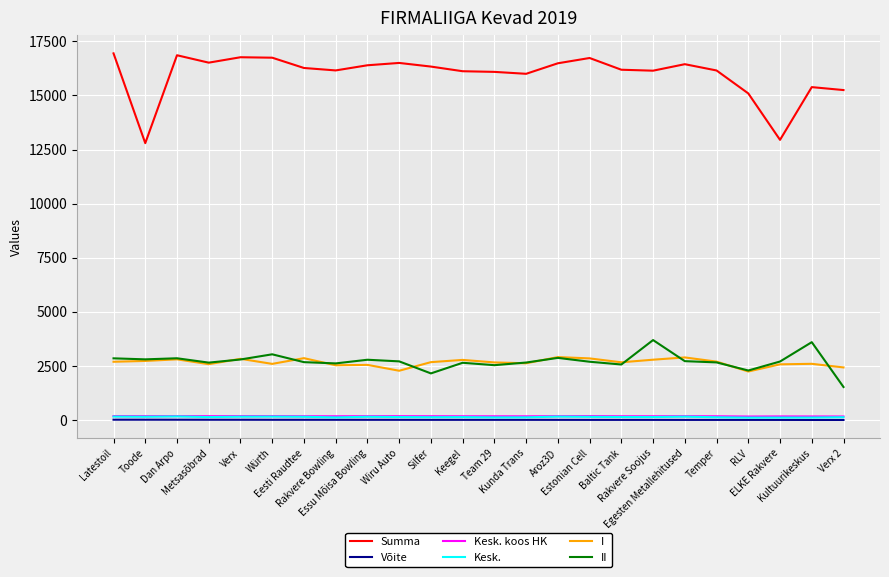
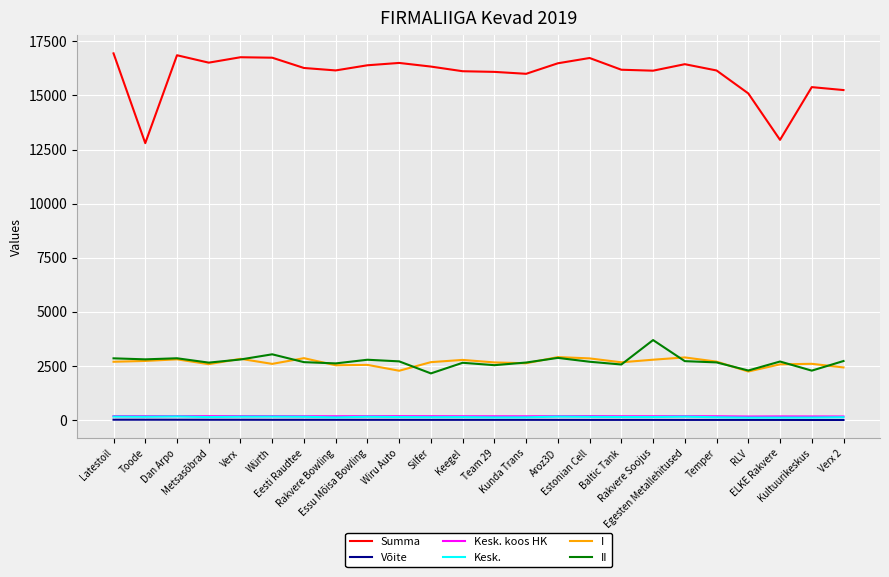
  {
    "Summa": {
      "Latestoil": 16900,
      "Toode": 12800,
      "Dan Arpo": 16900,
      "Metsasõbrad": 16500,
      "Verx": 16800,
      "Würth": 16700,
      "Eesti Raudtee": 16300,
      "Rakvere Bowling": 16200,
      "Essu Mõisa Bowling": 16400,
      "Wiru Auto": 16500,
      "Silfer": 16300,
      "Keegel": 16100,
      "Team 29": 16100,
      "Kunda Trans": 16000,
      "Aroz3D": 16500,
      "Estonian Cell": 16700,
      "Baltic Tank": 16200,
      "Rakvere Soojus": 16100,
      "Egesten Metallehitused": 16400,
      "Temper": 16200,
      "RLV": 15100,
      "ELKE Rakvere": 12900,
      "Kultuurikeskus": 15400,
      "Verx 2": 15200
    },
    "Võite": {
      "Latestoil": 0,
      "Toode": 0,
      "Dan Arpo": 0,
      "Metsasõbrad": 0,
      "Verx": 0,
      "Würth": 0,
      "Eesti Raudtee": 0,
      "Essu Mõisa Bowling": 0,
      "Wiru Auto": 0,
      "Silfer": 0,
      "Keegel": 0,
      "Aroz3D": 0,
      "Estonian Cell": 0,
      "Baltic Tank": 0,
      "Rakvere Soojus": 0,
      "Egesten Metallehitused": 0,
      "Temper": 0,
      "Verx 2": 0
    },
    "I": {
      "Latestoil": 2700,
      "Würth": 2600,
      "Eesti Raudtee": 2900,
      "Essu Mõisa Bowling": 2600,
      "Wiru Auto": 2300,
      "Silfer": 2700,
      "Keegel": 2800,
      "Team 29": 2700,
      "Estonian Cell": 2900,
      "Rakvere Soojus": 2800,
      "Egesten Metallehitused": 2900,
      "ELKE Rakvere": 2600,
      "Kultuurikeskus": 2600,
      "Verx 2": 2400
    },
    "II": {
      "Latestoil": 2900,
      "Würth": 3000,
      "Eesti Raudtee": 2700,
      "Essu Mõisa Bowling": 2800,
      "Wiru Auto": 2700,
      "Silfer": 2200,
      "Keegel": 2700,
      "Team 29": 2500,
      "Estonian Cell": 2700,
      "Rakvere Soojus": 3700,
      "Egesten Metallehitused": 2700,
      "ELKE Rakvere": 2700,
-     "Kultuurikeskus": 3600,
-     "Verx 2": 1500
+     "Kultuurikeskus": 2300,
+     "Verx 2": 2700
    }
  }
